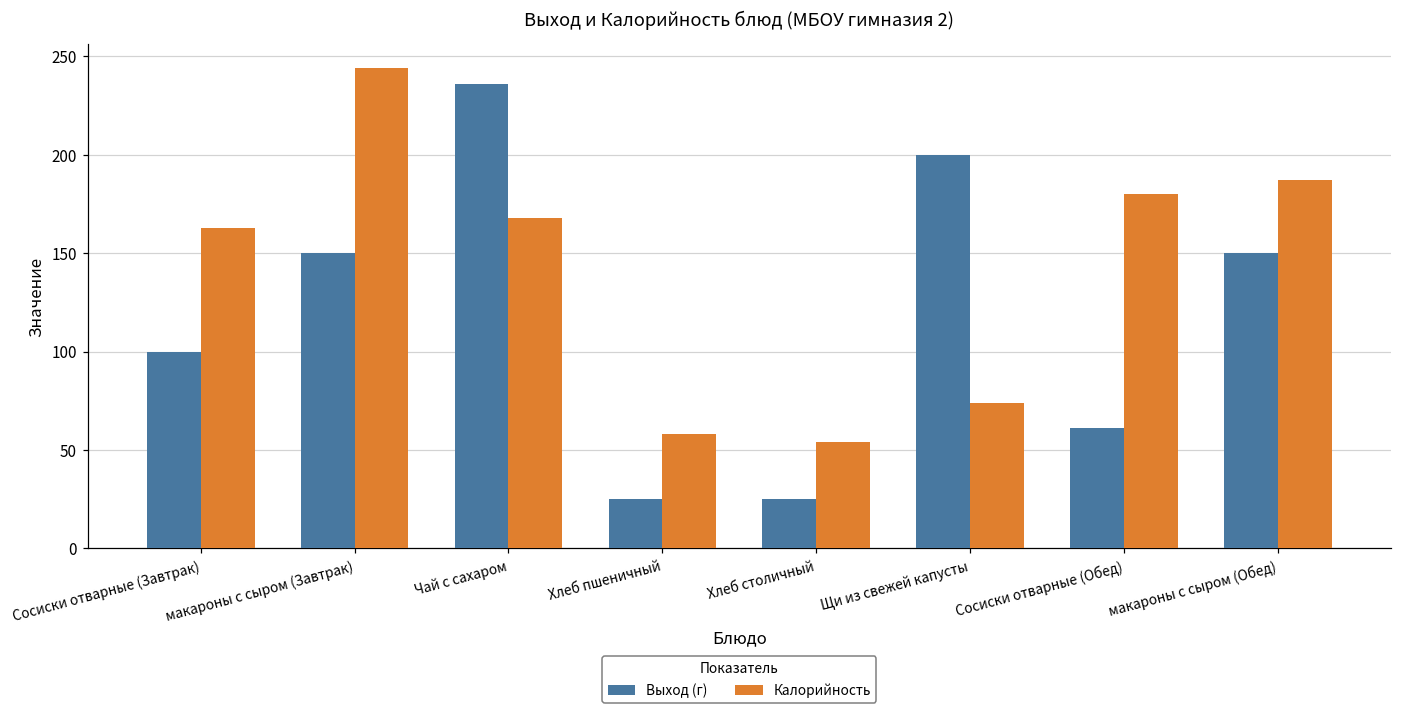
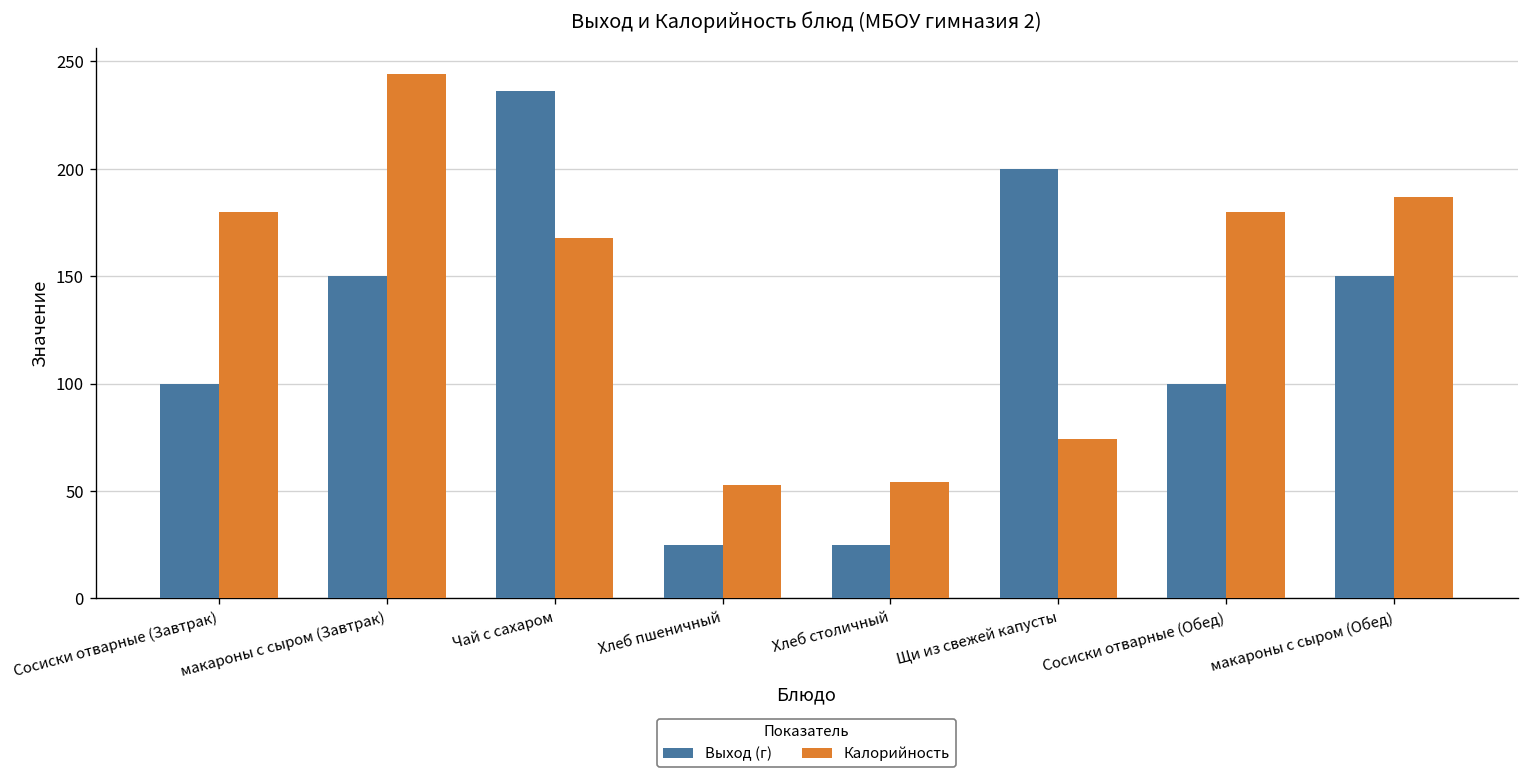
  {
    "Выход (г)": {
      "Сосиски отварные (Завтрак)": 100,
      "макароны с сыром (Завтрак)": 150,
      "Чай с сахаром": 236,
      "Хлеб пшеничный": 25,
      "Хлеб столичный": 25,
      "Щи из свежей капусты": 200,
-     "Сосиски отварные (Обед)": 61,
+     "Сосиски отварные (Обед)": 100,
      "макароны с сыром (Обед)": 150
    },
    "Калорийность": {
-     "Сосиски отварные (Завтрак)": 163,
+     "Сосиски отварные (Завтрак)": 180,
      "макароны с сыром (Завтрак)": 244,
      "Чай с сахаром": 168,
-     "Хлеб пшеничный": 58,
+     "Хлеб пшеничный": 53,
      "Хлеб столичный": 54,
      "Щи из свежей капусты": 74,
      "Сосиски отварные (Обед)": 180,
      "макароны с сыром (Обед)": 187
    }
  }
